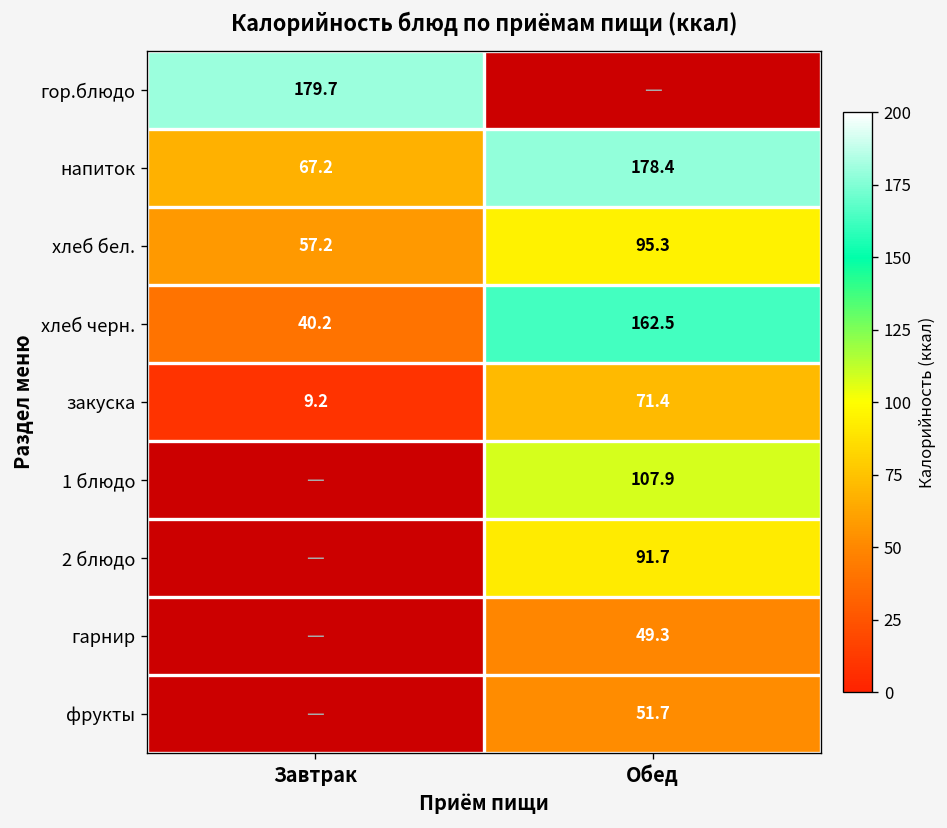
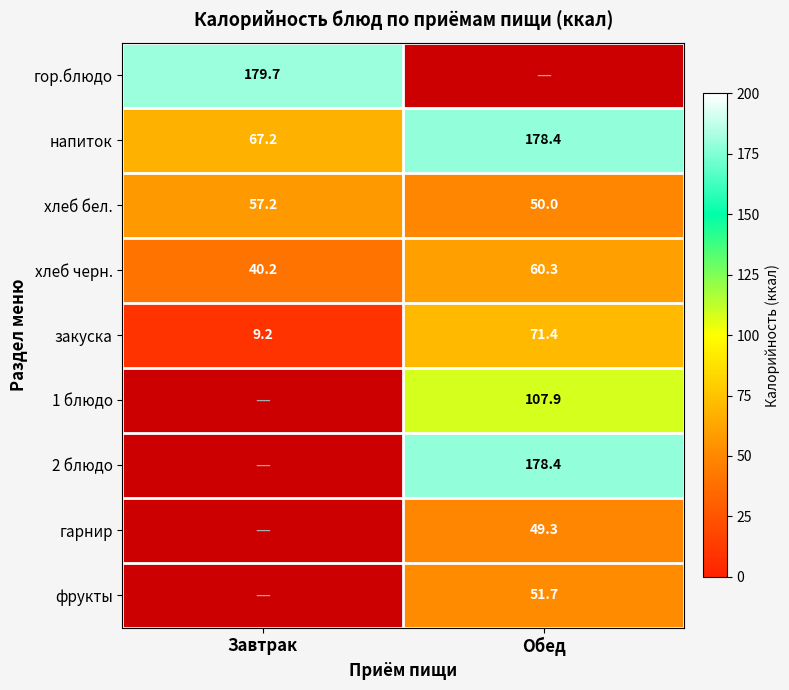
  {
    "гор.блюдо": {
      "Завтрак": 179.7
    },
    "напиток": {
      "Завтрак": 67.2,
      "Обед": 178.4
    },
    "хлеб бел.": {
      "Завтрак": 57.2,
-     "Обед": 95.3
+     "Обед": 50.0
    },
    "хлеб черн.": {
      "Завтрак": 40.2,
-     "Обед": 162.5
+     "Обед": 60.3
    },
    "закуска": {
      "Завтрак": 9.2,
      "Обед": 71.4
    },
    "1 блюдо": {
      "Обед": 107.9
    },
    "2 блюдо": {
-     "Обед": 91.7
+     "Обед": 178.4
    },
    "гарнир": {
      "Обед": 49.3
    },
    "фрукты": {
      "Обед": 51.7
    }
  }
